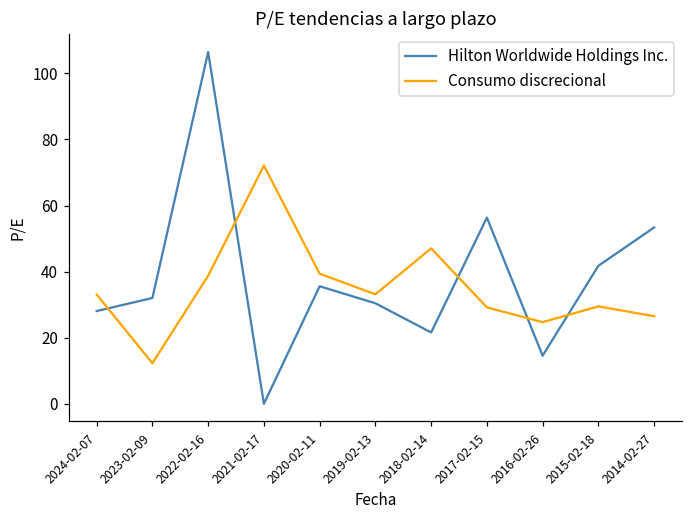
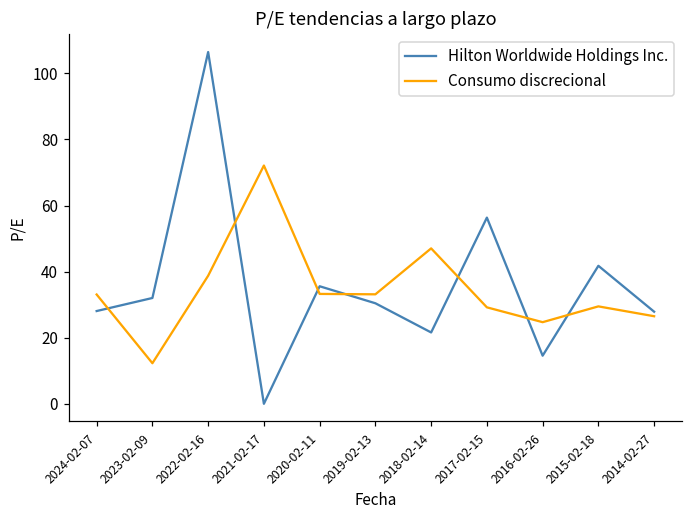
  {
    "Hilton Worldwide Holdings Inc.": {
      "2024-02-07": 28,
      "2023-02-09": 32,
      "2022-02-16": 106,
      "2021-02-17": 0,
      "2020-02-11": 36,
      "2019-02-13": 30,
      "2018-02-14": 22,
      "2017-02-15": 56,
      "2016-02-26": 15,
      "2015-02-18": 42,
-     "2014-02-27": 53
+     "2014-02-27": 28
    },
    "Consumo discrecional": {
      "2024-02-07": 33,
      "2023-02-09": 12,
      "2022-02-16": 39,
      "2021-02-17": 72,
-     "2020-02-11": 39,
+     "2020-02-11": 33,
      "2019-02-13": 33,
      "2018-02-14": 47,
      "2017-02-15": 29,
      "2016-02-26": 25,
      "2015-02-18": 29,
      "2014-02-27": 27
    }
  }
